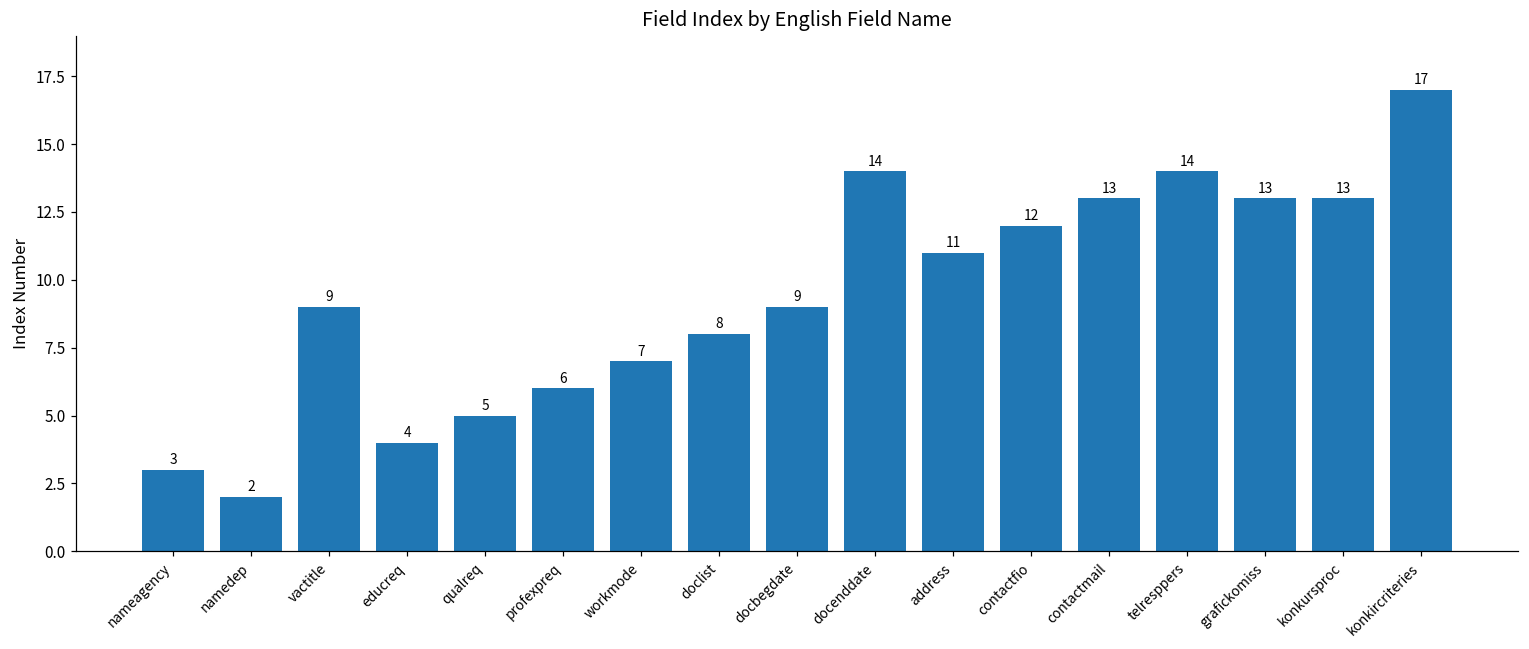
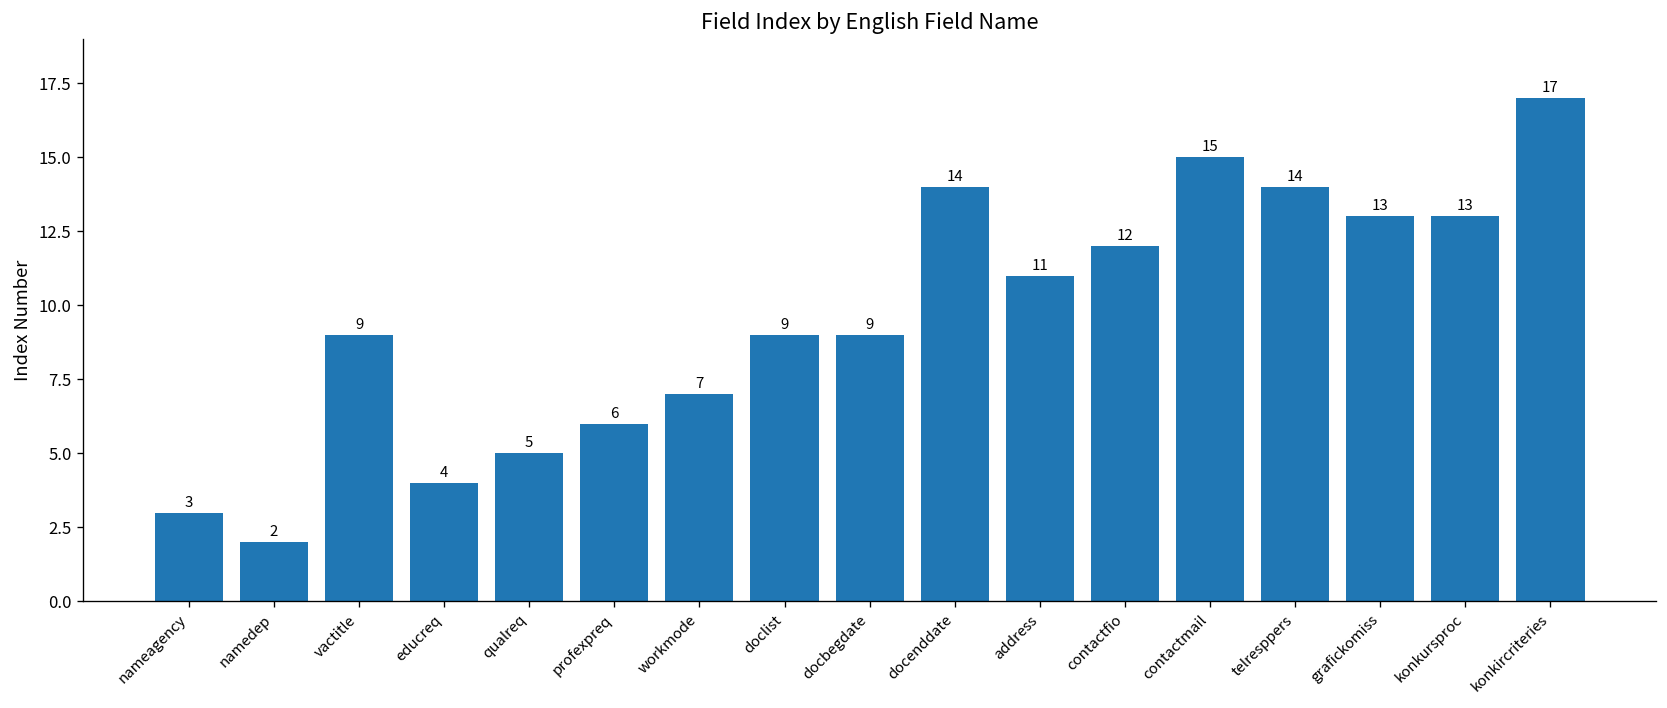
  {
    "nameagency": 3,
    "namedep": 2,
    "vactitle": 9,
    "educreq": 4,
    "qualreq": 5,
    "profexpreq": 6,
    "workmode": 7,
-   "doclist": 8,
+   "doclist": 9,
    "docbegdate": 9,
    "docenddate": 14,
    "address": 11,
    "contactfio": 12,
-   "contactmail": 13,
+   "contactmail": 15,
    "telresppers": 14,
    "grafickomiss": 13,
    "konkursproc": 13,
    "konkircriteries": 17
  }
